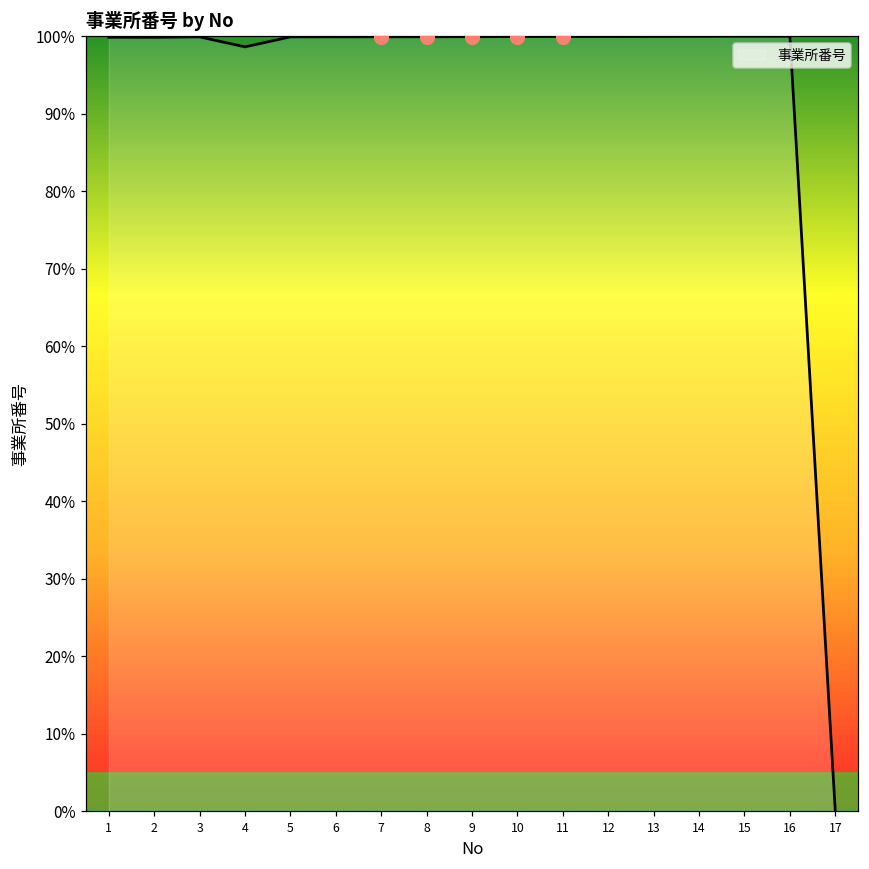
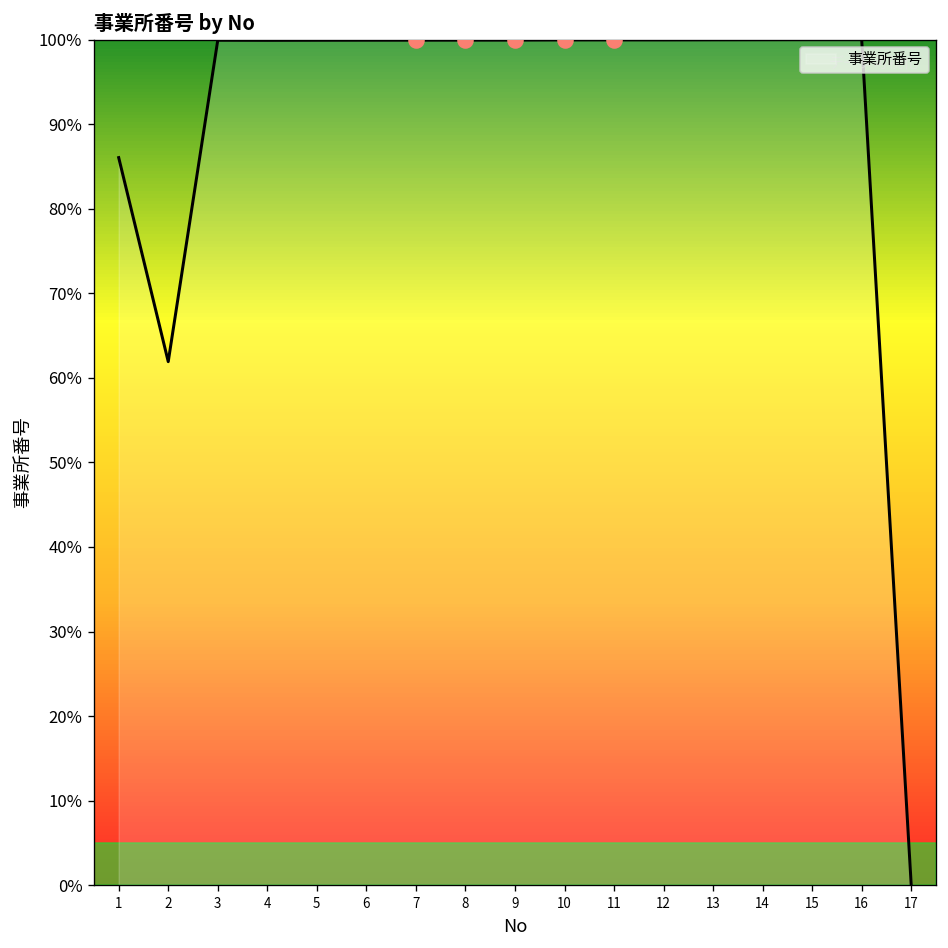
  {
    "事業所番号": {
-     "1": "100%",
-     "2": "100%",
+     "1": "86%",
+     "2": "62%",
      "3": "100%",
-     "4": "99%",
+     "4": "100%",
      "5": "100%",
      "6": "100%",
      "12": "100%",
      "13": "100%",
      "14": "100%",
      "15": "100%",
      "16": "100%"
    }
  }
